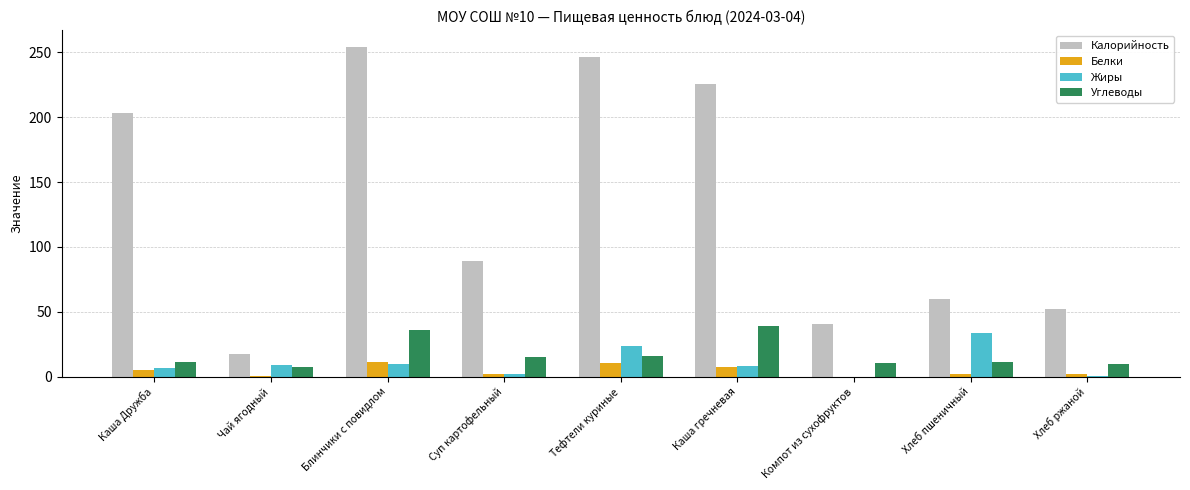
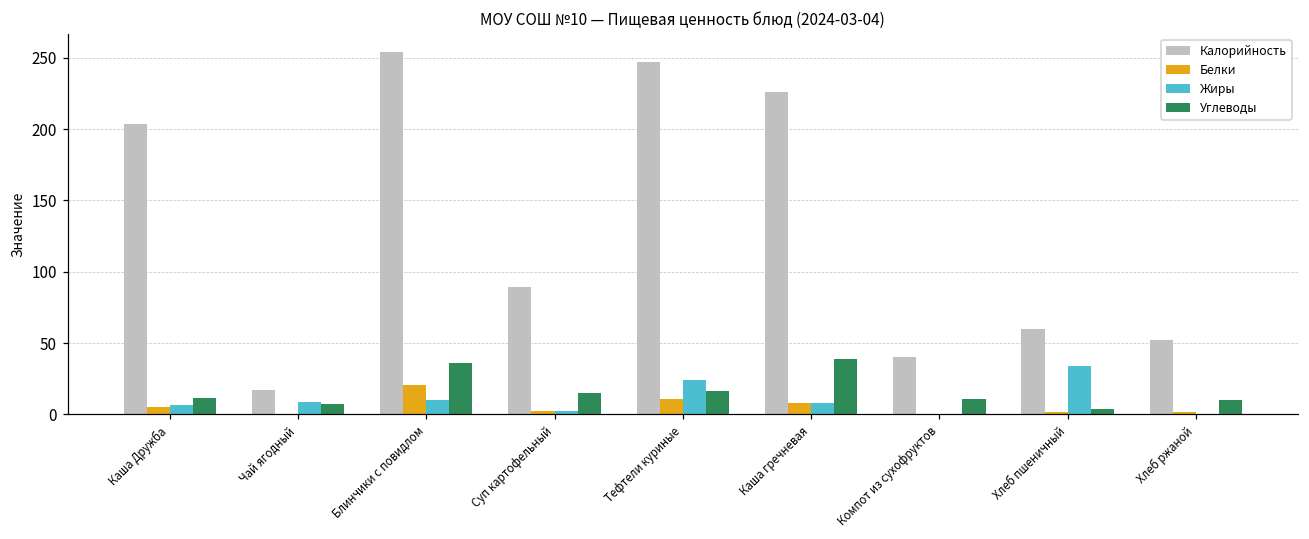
  {
    "Калорийность": {
      "Каша Дружба": 204,
      "Чай ягодный": 17,
      "Блинчики с повидлом": 254,
      "Суп картофельный": 89,
      "Тефтели куриные": 247,
      "Каша гречневая": 226,
      "Компот из сухофруктов": 40,
      "Хлеб пшеничный": 60,
      "Хлеб ржаной": 52
    },
    "Белки": {
      "Каша Дружба": 5,
-     "Блинчики с повидлом": 11,
+     "Блинчики с повидлом": 20,
      "Суп картофельный": 2,
      "Тефтели куриные": 10,
      "Каша гречневая": 8,
      "Хлеб пшеничный": 2,
      "Хлеб ржаной": 2
    },
    "Жиры": {
      "Каша Дружба": 7,
      "Чай ягодный": 9,
      "Блинчики с повидлом": 10,
      "Суп картофельный": 2,
      "Тефтели куриные": 24,
      "Каша гречневая": 8,
      "Компот из сухофруктов": 0,
      "Хлеб пшеничный": 34
    },
    "Углеводы": {
      "Каша Дружба": 11,
      "Чай ягодный": 7,
      "Блинчики с повидлом": 36,
      "Суп картофельный": 15,
      "Тефтели куриные": 16,
      "Каша гречневая": 39,
      "Компот из сухофруктов": 11,
-     "Хлеб пшеничный": 11,
+     "Хлеб пшеничный": 3,
      "Хлеб ржаной": 10
    }
  }
